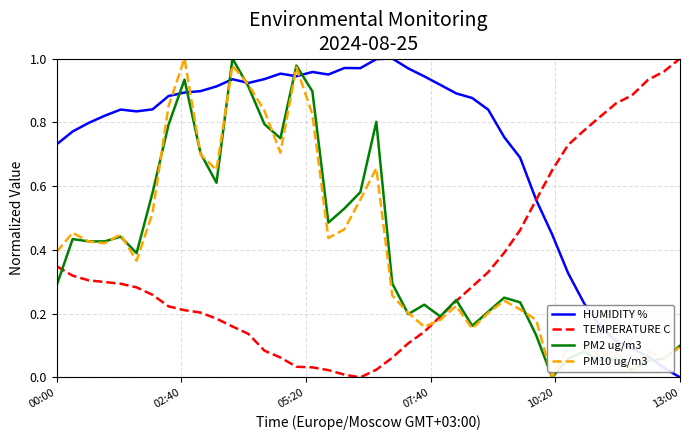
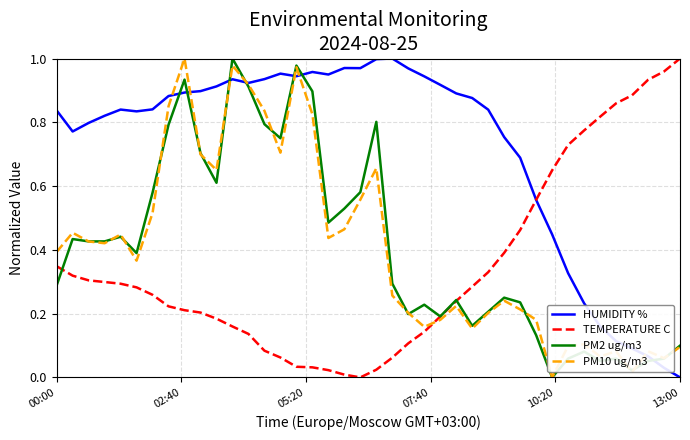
  {
    "HUMIDITY %": {
-     "00:00": 0.73,
+     "00:00": 0.84,
      "13:00": 0.00
    },
    "TEMPERATURE C": {
      "00:00": 0.35,
      "13:00": 1.00
    },
    "PM2 ug/m3": {
      "00:00": 0.29
    },
    "PM10 ug/m3": {
      "00:00": 0.39
    }
  }
